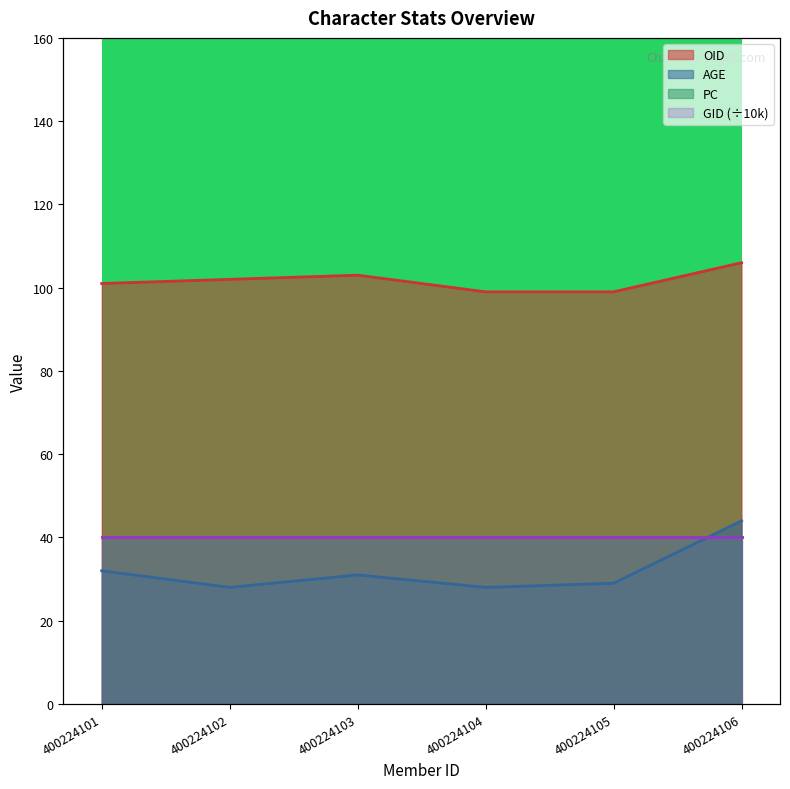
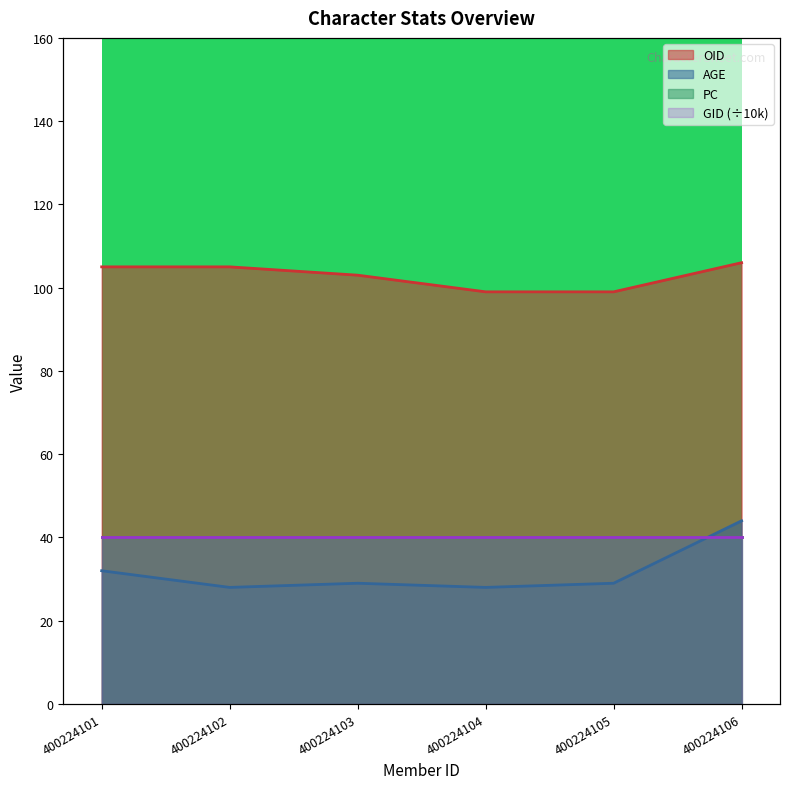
  {
    "OID": {
-     "400224101": 101,
-     "400224102": 102,
+     "400224101": 105,
+     "400224102": 105,
      "400224103": 103,
      "400224104": 99,
      "400224105": 99,
      "400224106": 106
    },
    "AGE": {
      "400224101": 32,
      "400224102": 28,
-     "400224103": 31,
+     "400224103": 29,
      "400224104": 28,
      "400224105": 29,
      "400224106": 44
    },
    "GID (÷10k)": {
      "400224101": 40,
      "400224102": 40,
      "400224103": 40,
      "400224104": 40,
      "400224105": 40,
      "400224106": 40
    }
  }
